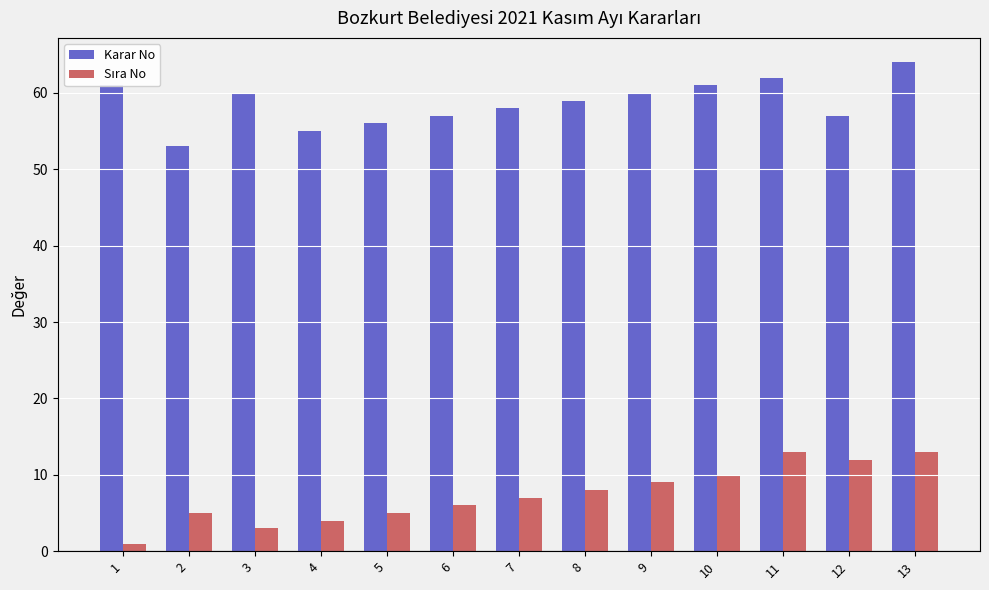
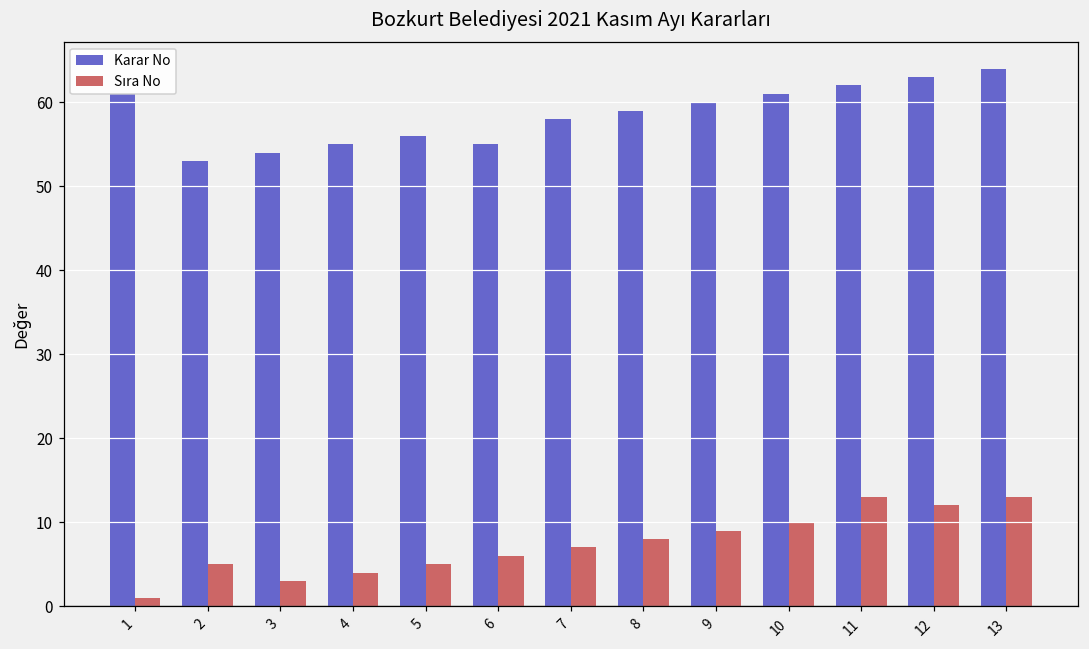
  {
    "Karar No": {
      "2": 53,
-     "3": 60,
+     "3": 54,
      "4": 55,
      "5": 56,
-     "6": 57,
+     "6": 55,
      "7": 58,
      "8": 59,
      "9": 60,
      "10": 61,
      "11": 62,
-     "12": 57,
+     "12": 63,
      "13": 64
    },
    "Sıra No": {
      "1": 1,
      "2": 5,
      "3": 3,
      "4": 4,
      "5": 5,
      "6": 6,
      "7": 7,
      "8": 8,
      "9": 9,
      "10": 10,
      "11": 13,
      "12": 12,
      "13": 13
    }
  }
